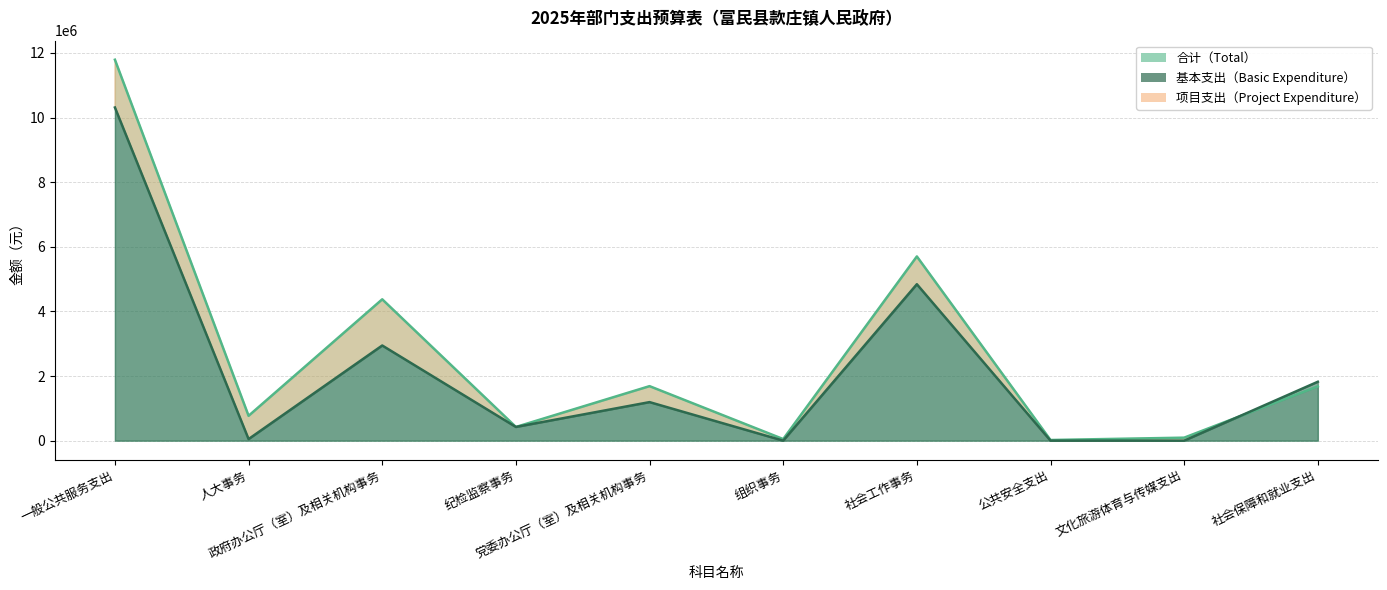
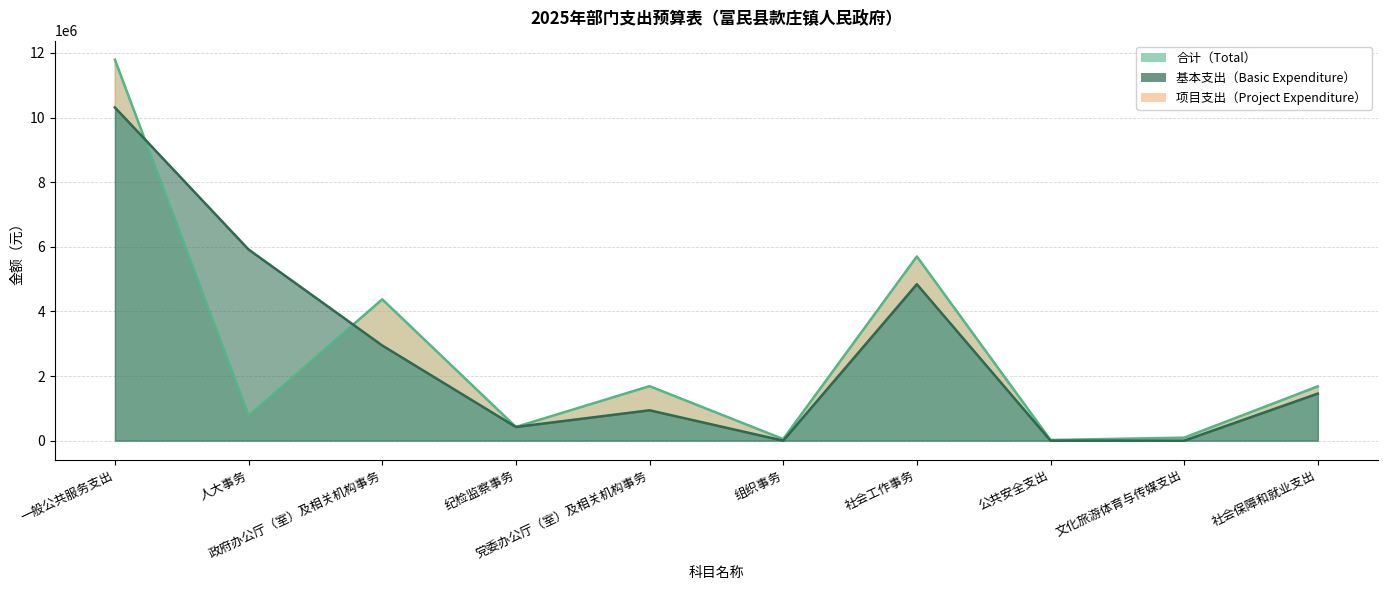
  {
    "合计（Total）": {
      "一般公共服务支出": 11800000,
      "人大事务": 800000,
      "政府办公厅（室）及相关机构事务": 4400000,
      "党委办公厅（室）及相关机构事务": 1700000,
      "社会工作事务": 5700000,
      "文化旅游体育与传媒支出": 100000,
      "社会保障和就业支出": 1700000
    },
    "基本支出（Basic Expenditure）": {
      "一般公共服务支出": 10300000,
-     "人大事务": 0,
+     "人大事务": 5900000,
      "政府办公厅（室）及相关机构事务": 2900000,
-     "党委办公厅（室）及相关机构事务": 1200000,
+     "党委办公厅（室）及相关机构事务": 900000,
      "社会工作事务": 4800000,
      "文化旅游体育与传媒支出": 0,
-     "社会保障和就业支出": 1800000
+     "社会保障和就业支出": 1500000
    }
  }
